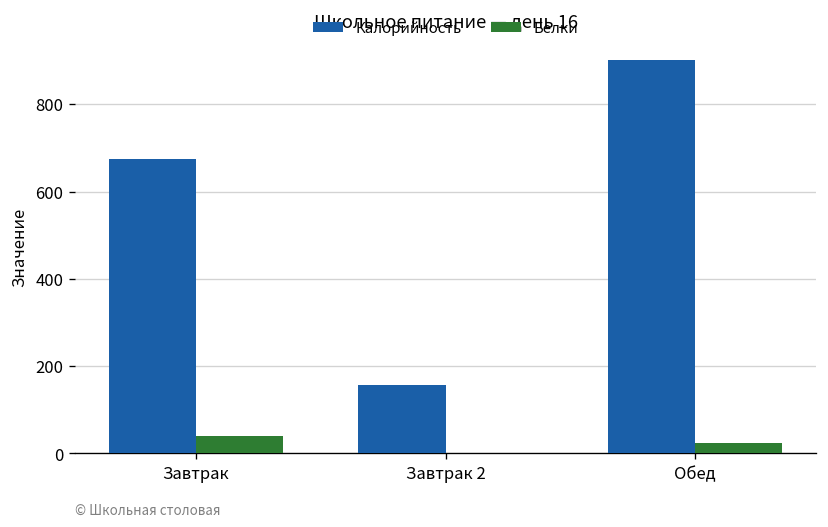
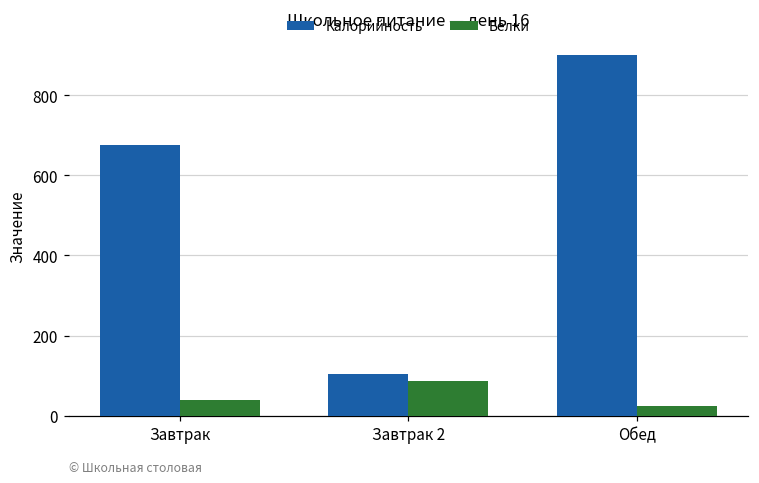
  {
    "Калорийность": {
      "Завтрак": 670,
-     "Завтрак 2": 160,
+     "Завтрак 2": 100,
      "Обед": 900
    },
    "Белки": {
      "Завтрак": 40,
-     "Завтрак 2": 0,
+     "Завтрак 2": 90,
      "Обед": 30
    }
  }
